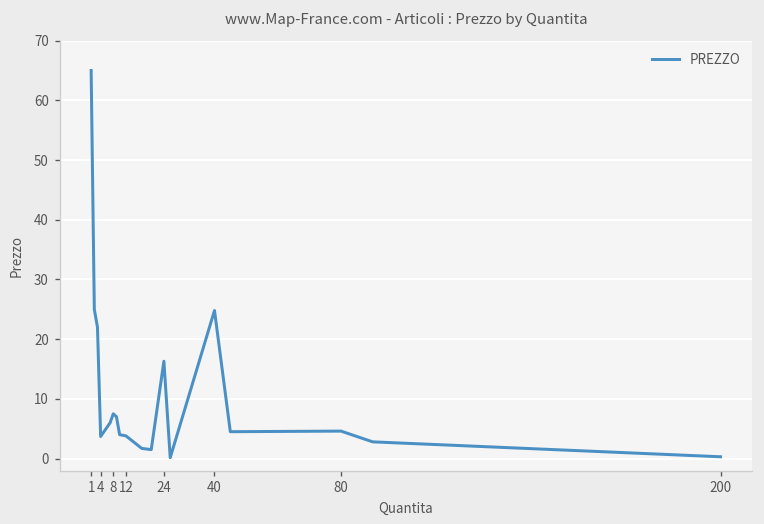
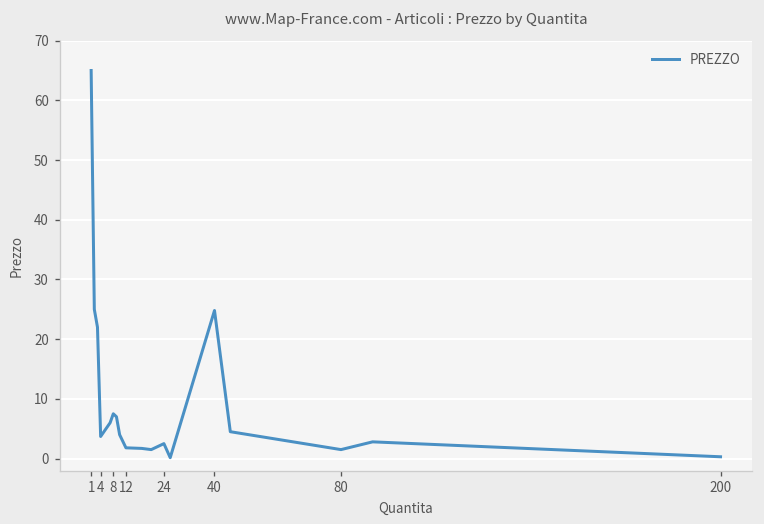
  {
    "1": 65,
    "4": 4,
    "8": 8,
-   "12": 4,
-   "24": 16,
+   "12": 2,
+   "24": 3,
    "40": 25,
-   "80": 5,
+   "80": 2,
    "200": 0
  }
